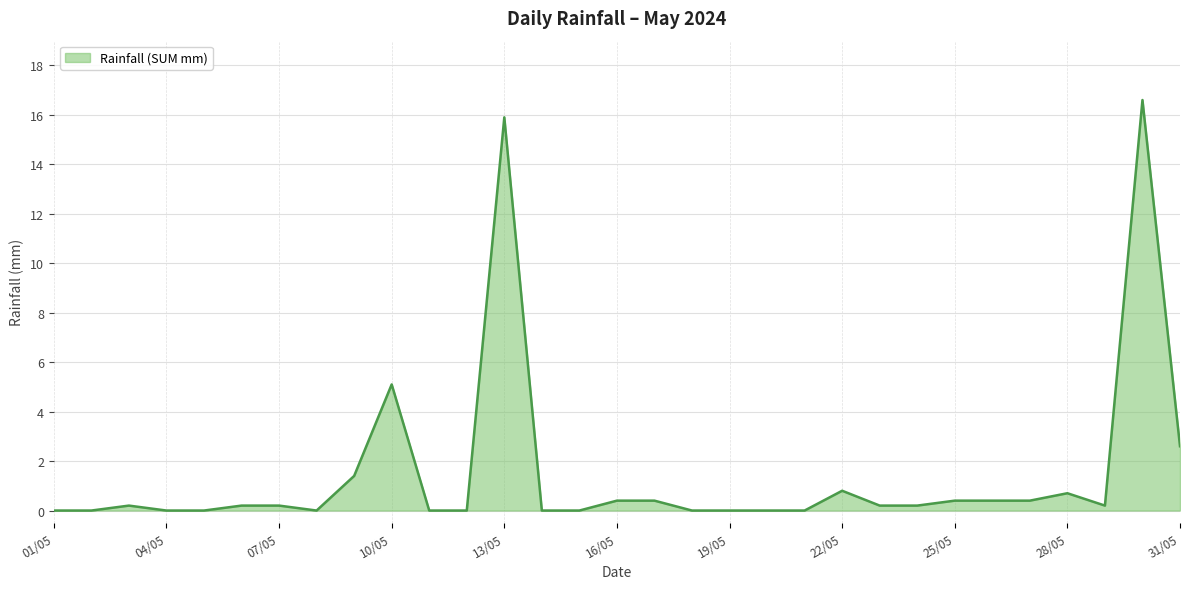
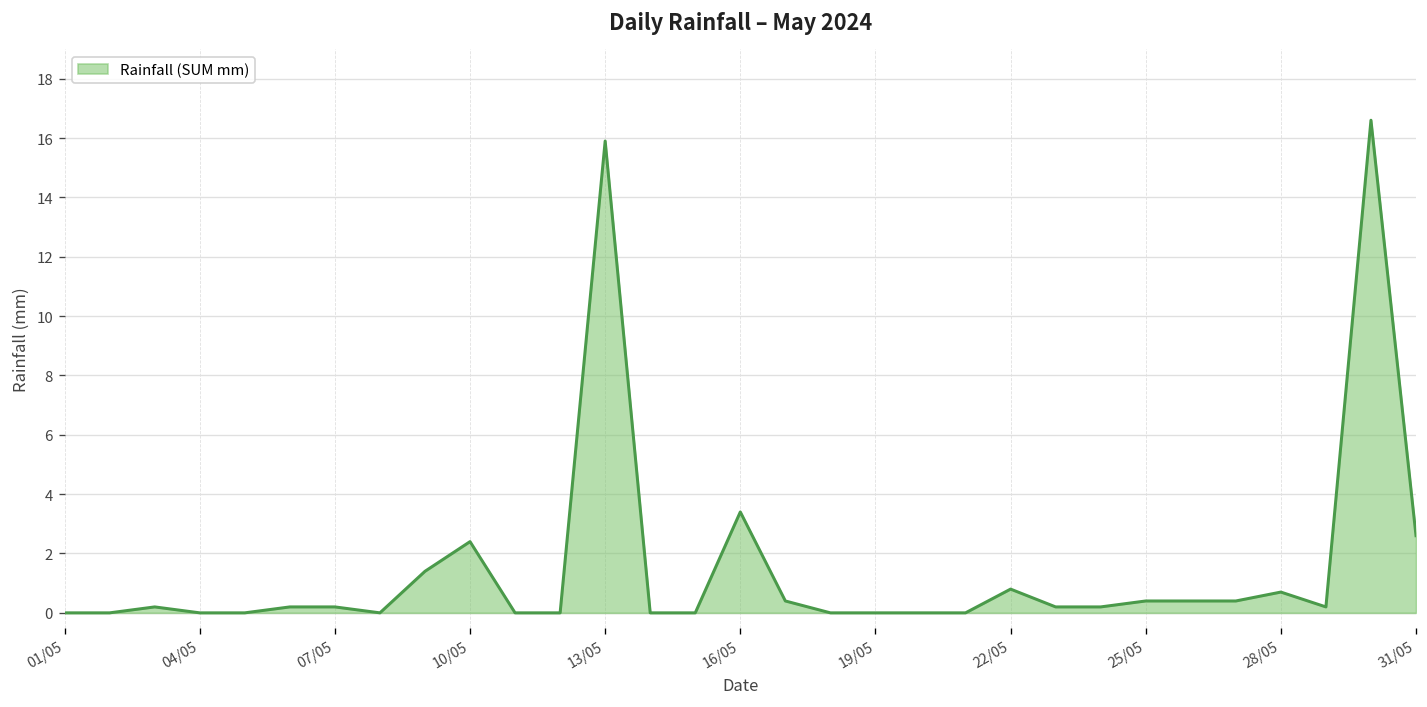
  {
    "01/05": 0.0,
    "04/05": 0.0,
    "07/05": 0.2,
-   "10/05": 5.1,
+   "10/05": 2.4,
    "13/05": 15.9,
-   "16/05": 0.4,
+   "16/05": 3.4,
    "19/05": 0.0,
    "22/05": 0.8,
    "25/05": 0.4,
    "28/05": 0.7,
    "31/05": 2.6
  }
